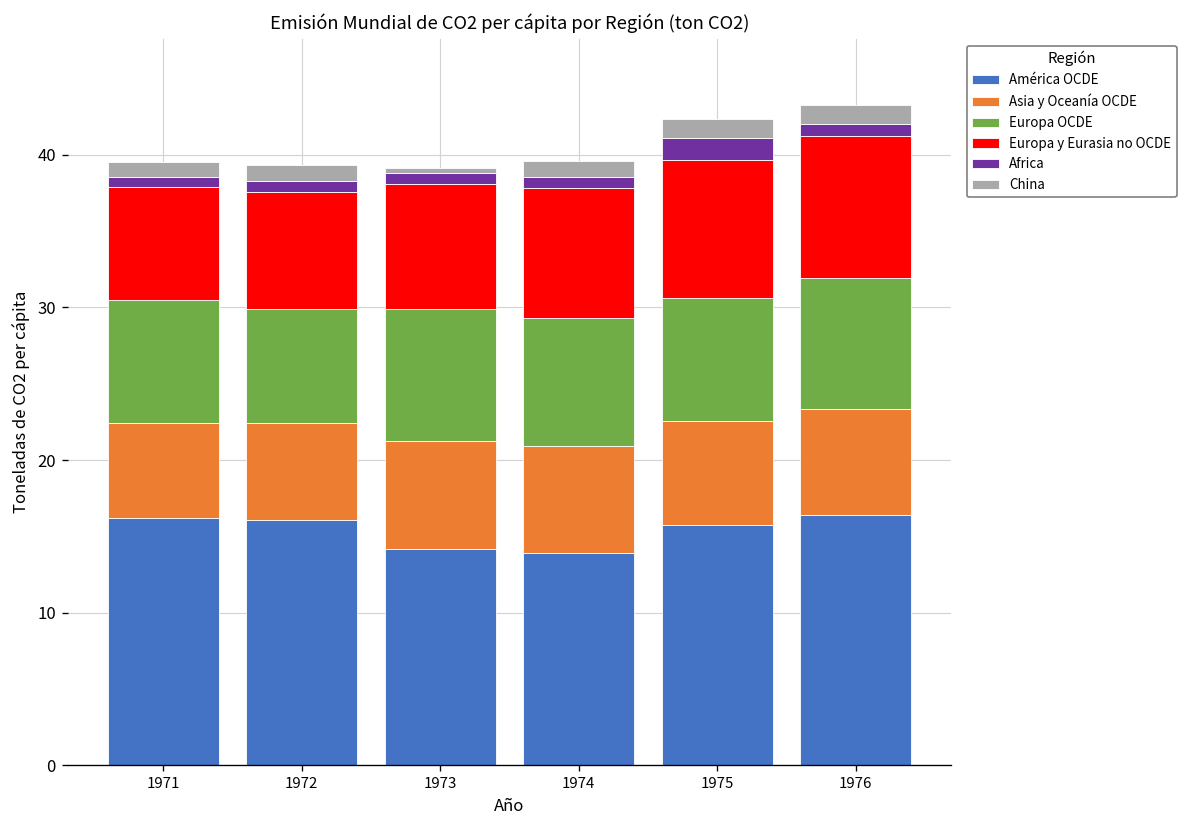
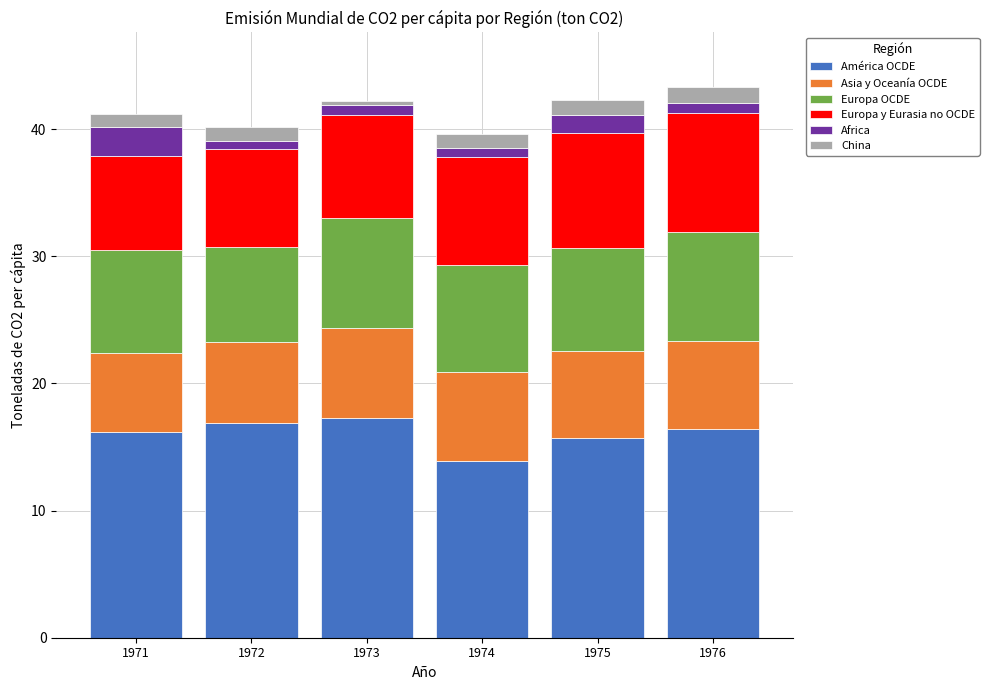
  {
    "América OCDE": {
      "1971": 16.2,
-     "1972": 16.1,
-     "1973": 14.2,
+     "1972": 16.9,
+     "1973": 17.3,
      "1974": 13.9,
      "1975": 15.7,
      "1976": 16.4
    },
    "Asia y Oceanía OCDE": {
      "1971": 6.2,
      "1972": 6.4,
      "1973": 7.1,
      "1974": 7.0,
      "1975": 6.8,
      "1976": 7.0
    },
    "Europa OCDE": {
      "1971": 8.1,
      "1972": 7.4,
      "1973": 8.6,
      "1974": 8.4,
      "1975": 8.1,
      "1976": 8.6
    },
    "Europa y Eurasia no OCDE": {
      "1971": 7.4,
      "1972": 7.7,
      "1973": 8.1,
      "1974": 8.5,
      "1975": 9.0,
      "1976": 9.3
    },
    "Africa": {
-     "1971": 0.7,
+     "1971": 2.3,
      "1972": 0.7,
      "1973": 0.7,
      "1974": 0.7,
      "1975": 1.5,
      "1976": 0.8
    },
    "China": {
      "1971": 1.0,
      "1972": 1.0,
      "1973": 0.3,
      "1974": 1.0,
      "1975": 1.2,
      "1976": 1.2
    }
  }
